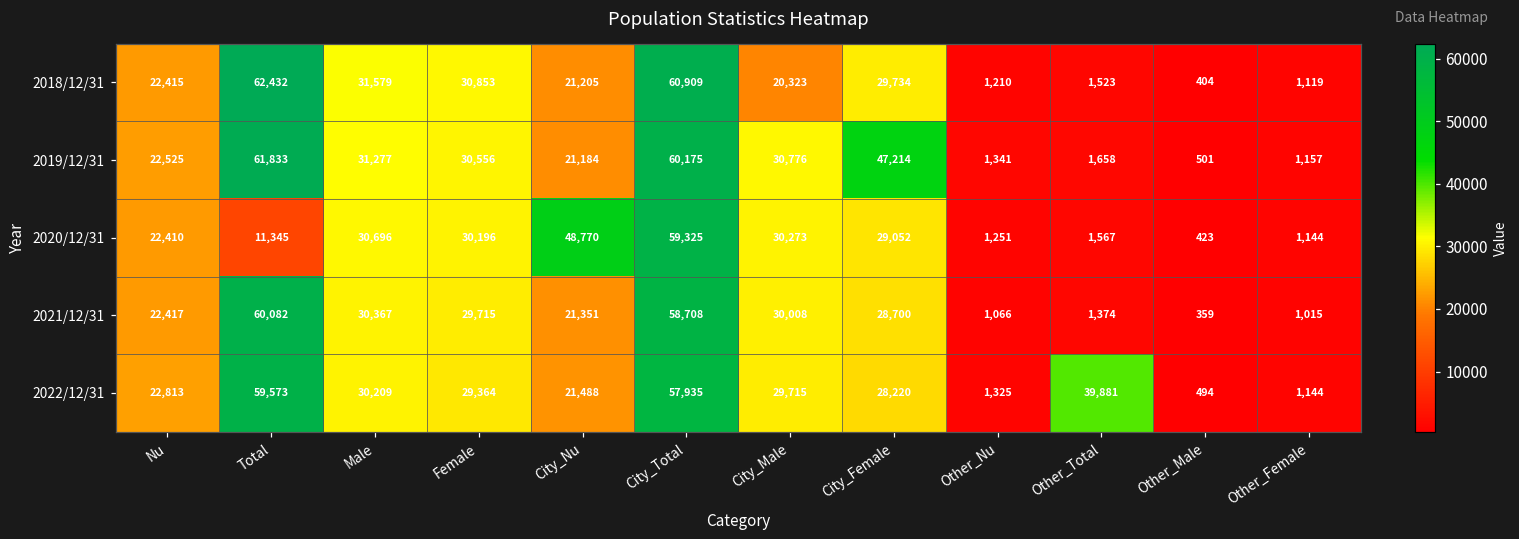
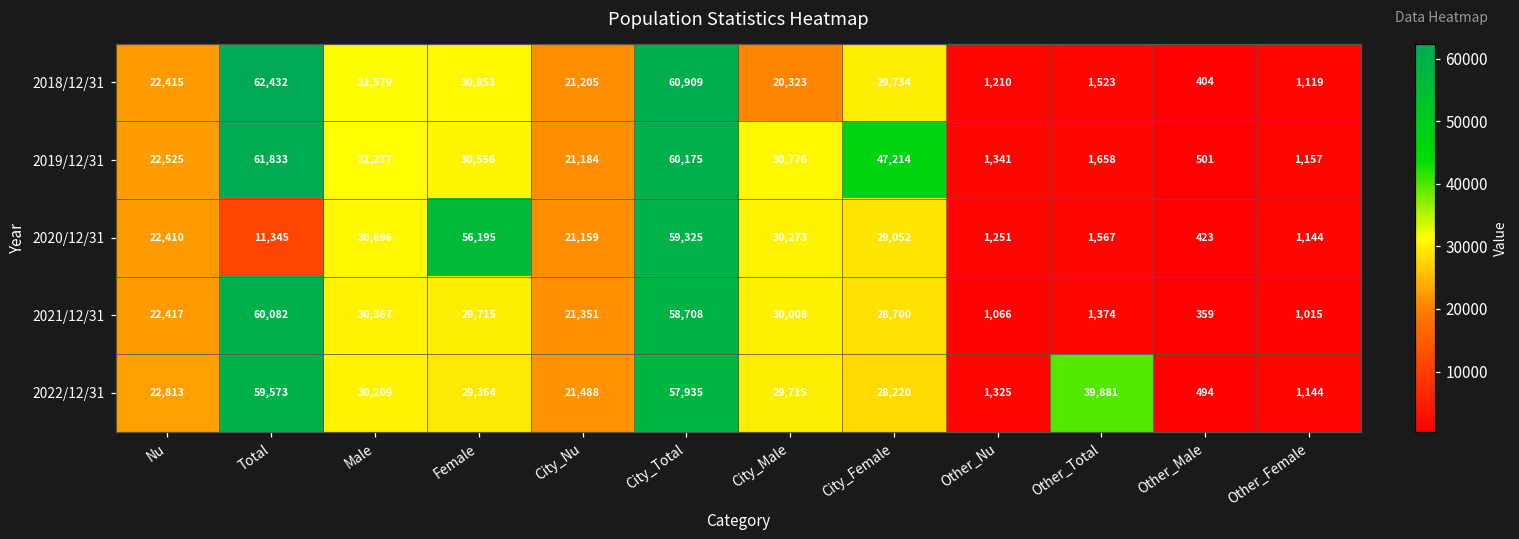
  {
    "2018/12/31": {
      "Nu": "22,415",
      "Total": "62,432",
      "Male": "31,579",
      "Female": "30,853",
      "City_Nu": "21,205",
      "City_Total": "60,909",
      "City_Male": "20,323",
      "City_Female": "29,734",
      "Other_Nu": "1,210",
      "Other_Total": "1,523",
      "Other_Male": "404",
      "Other_Female": "1,119"
    },
    "2019/12/31": {
      "Nu": "22,525",
      "Total": "61,833",
      "Male": "31,277",
      "Female": "30,556",
      "City_Nu": "21,184",
      "City_Total": "60,175",
      "City_Male": "30,776",
      "City_Female": "47,214",
      "Other_Nu": "1,341",
      "Other_Total": "1,658",
      "Other_Male": "501",
      "Other_Female": "1,157"
    },
    "2020/12/31": {
      "Nu": "22,410",
      "Total": "11,345",
      "Male": "30,696",
-     "Female": "30,196",
-     "City_Nu": "48,770",
+     "Female": "56,195",
+     "City_Nu": "21,159",
      "City_Total": "59,325",
      "City_Male": "30,273",
      "City_Female": "29,052",
      "Other_Nu": "1,251",
      "Other_Total": "1,567",
      "Other_Male": "423",
      "Other_Female": "1,144"
    },
    "2021/12/31": {
      "Nu": "22,417",
      "Total": "60,082",
      "Male": "30,367",
      "Female": "29,715",
      "City_Nu": "21,351",
      "City_Total": "58,708",
      "City_Male": "30,008",
      "City_Female": "28,700",
      "Other_Nu": "1,066",
      "Other_Total": "1,374",
      "Other_Male": "359",
      "Other_Female": "1,015"
    },
    "2022/12/31": {
      "Nu": "22,813",
      "Total": "59,573",
      "Male": "30,209",
      "Female": "29,364",
      "City_Nu": "21,488",
      "City_Total": "57,935",
      "City_Male": "29,715",
      "City_Female": "28,220",
      "Other_Nu": "1,325",
      "Other_Total": "39,881",
      "Other_Male": "494",
      "Other_Female": "1,144"
    }
  }
